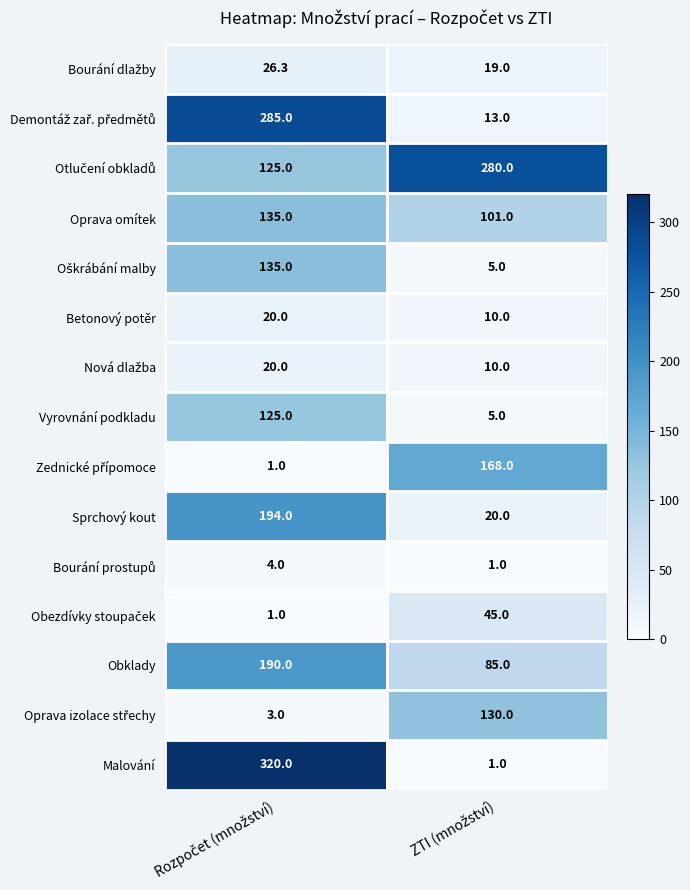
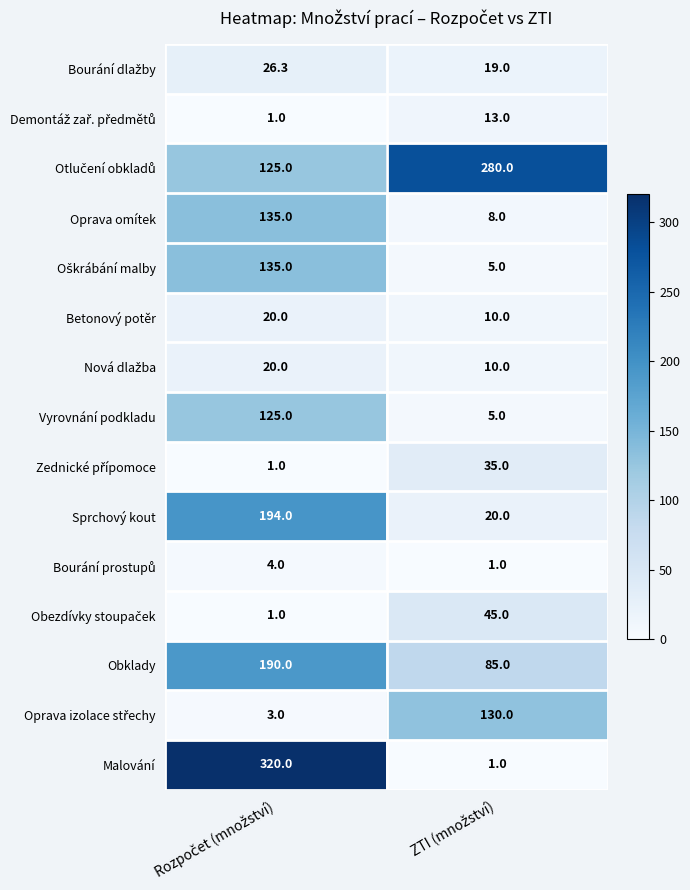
  {
    "Bourání dlažby": {
      "Rozpočet (množství)": 26.3,
      "ZTI (množství)": 19.0
    },
    "Demontáž zař. předmětů": {
-     "Rozpočet (množství)": 285.0,
+     "Rozpočet (množství)": 1.0,
      "ZTI (množství)": 13.0
    },
    "Otlučení obkladů": {
      "Rozpočet (množství)": 125.0,
      "ZTI (množství)": 280.0
    },
    "Oprava omítek": {
      "Rozpočet (množství)": 135.0,
-     "ZTI (množství)": 101.0
+     "ZTI (množství)": 8.0
    },
    "Oškrábání malby": {
      "Rozpočet (množství)": 135.0,
      "ZTI (množství)": 5.0
    },
    "Betonový potěr": {
      "Rozpočet (množství)": 20.0,
      "ZTI (množství)": 10.0
    },
    "Nová dlažba": {
      "Rozpočet (množství)": 20.0,
      "ZTI (množství)": 10.0
    },
    "Vyrovnání podkladu": {
      "Rozpočet (množství)": 125.0,
      "ZTI (množství)": 5.0
    },
    "Zednické přípomoce": {
      "Rozpočet (množství)": 1.0,
-     "ZTI (množství)": 168.0
+     "ZTI (množství)": 35.0
    },
    "Sprchový kout": {
      "Rozpočet (množství)": 194.0,
      "ZTI (množství)": 20.0
    },
    "Bourání prostupů": {
      "Rozpočet (množství)": 4.0,
      "ZTI (množství)": 1.0
    },
    "Obezdívky stoupaček": {
      "Rozpočet (množství)": 1.0,
      "ZTI (množství)": 45.0
    },
    "Obklady": {
      "Rozpočet (množství)": 190.0,
      "ZTI (množství)": 85.0
    },
    "Oprava izolace střechy": {
      "Rozpočet (množství)": 3.0,
      "ZTI (množství)": 130.0
    },
    "Malování": {
      "Rozpočet (množství)": 320.0,
      "ZTI (množství)": 1.0
    }
  }
